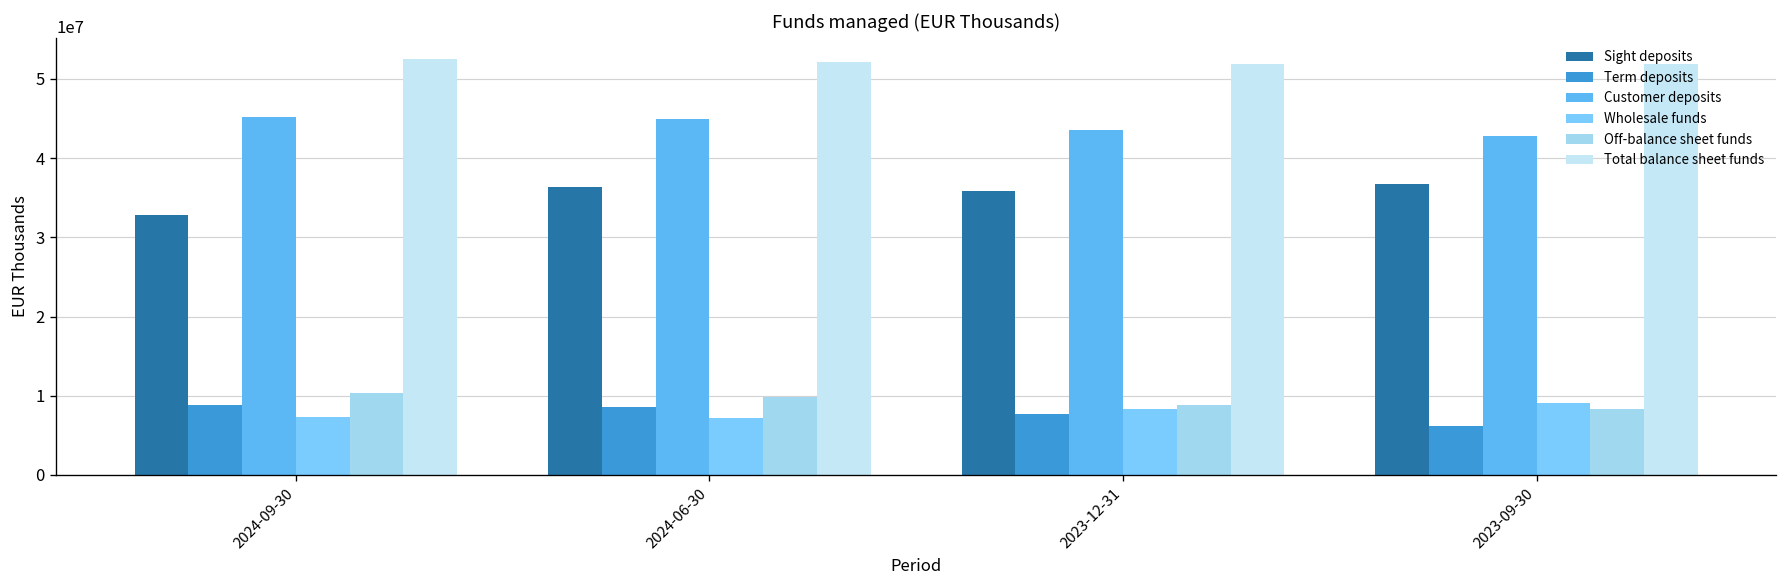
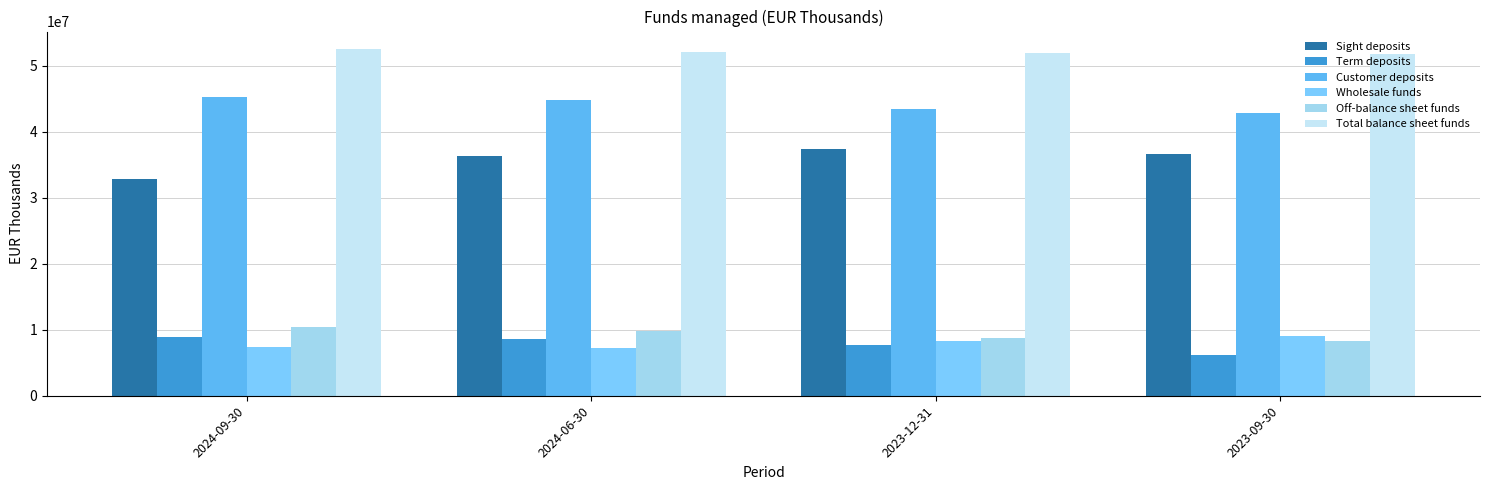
  {
    "Sight deposits": {
      "2024-09-30": 33000000,
      "2024-06-30": 36000000,
-     "2023-12-31": 36000000,
+     "2023-12-31": 37000000,
      "2023-09-30": 37000000
    }
  }
